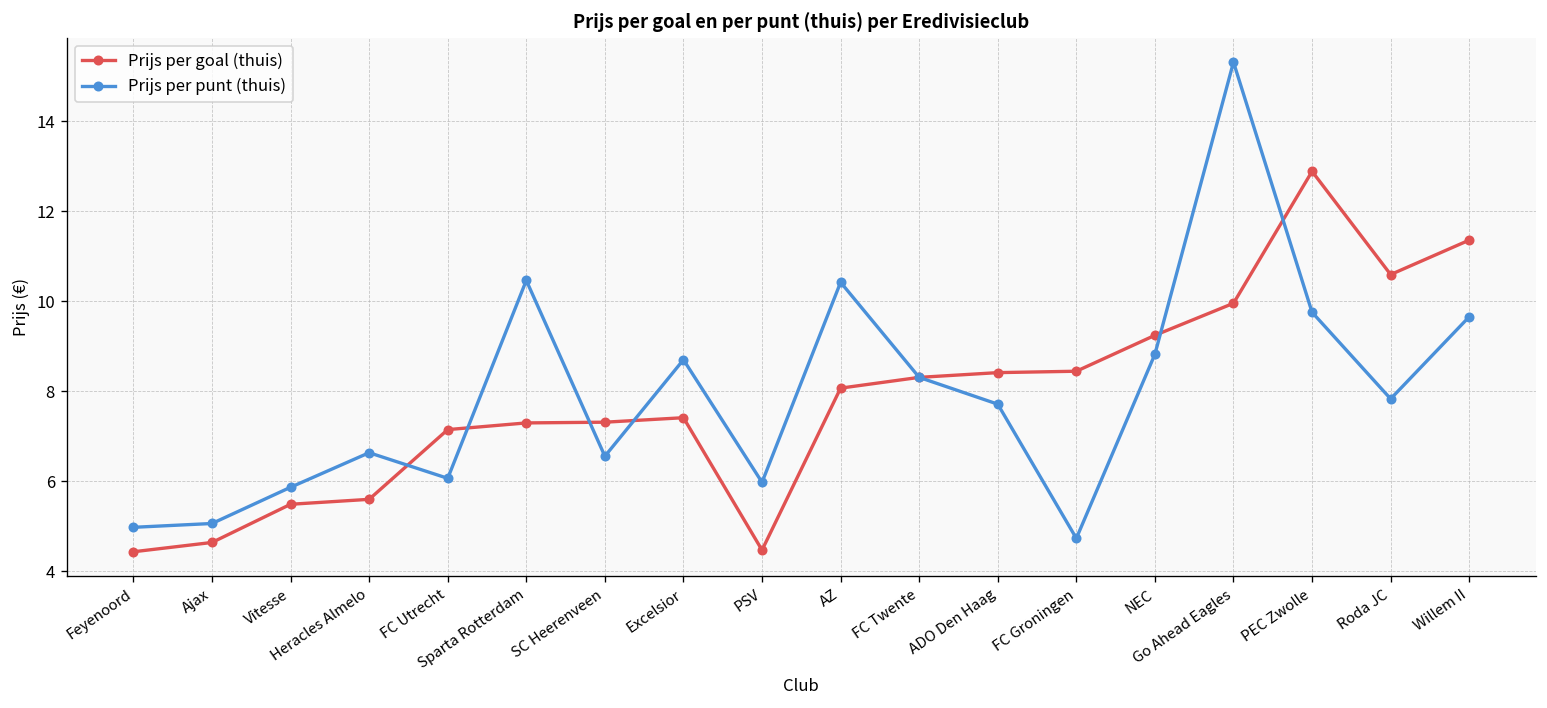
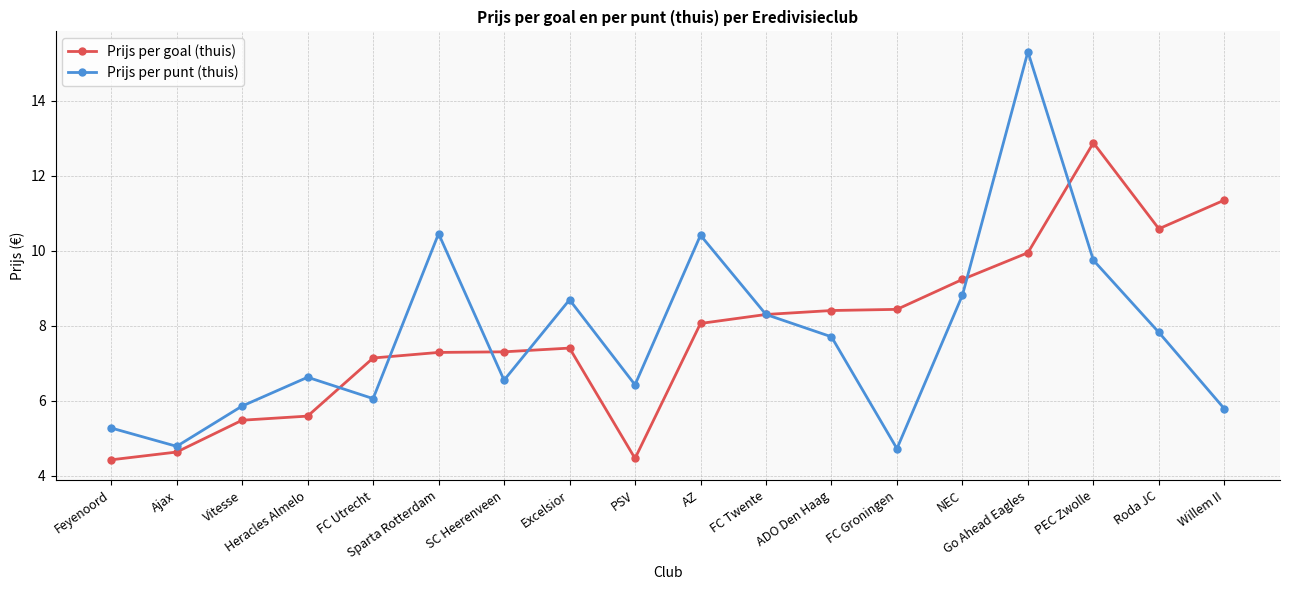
  {
    "Prijs per goal (thuis)": {
      "Feyenoord": 4.4,
      "Ajax": 4.6,
      "Vitesse": 5.5,
      "Heracles Almelo": 5.6,
      "FC Utrecht": 7.1,
      "Sparta Rotterdam": 7.3,
      "SC Heerenveen": 7.3,
      "Excelsior": 7.4,
      "PSV": 4.5,
      "AZ": 8.1,
      "ADO Den Haag": 8.4,
      "FC Groningen": 8.4,
      "NEC": 9.2,
      "Go Ahead Eagles": 10.0,
      "PEC Zwolle": 12.9,
      "Roda JC": 10.6,
      "Willem II": 11.4
    },
    "Prijs per punt (thuis)": {
-     "Feyenoord": 5.0,
-     "Ajax": 5.1,
+     "Feyenoord": 5.3,
+     "Ajax": 4.8,
      "Vitesse": 5.9,
      "Heracles Almelo": 6.6,
      "FC Utrecht": 6.1,
      "Sparta Rotterdam": 10.5,
      "SC Heerenveen": 6.6,
      "Excelsior": 8.7,
-     "PSV": 6.0,
+     "PSV": 6.4,
      "AZ": 10.4,
      "ADO Den Haag": 7.7,
      "FC Groningen": 4.7,
      "NEC": 8.8,
      "Go Ahead Eagles": 15.3,
      "PEC Zwolle": 9.8,
      "Roda JC": 7.8,
-     "Willem II": 9.7
+     "Willem II": 5.8
    }
  }
